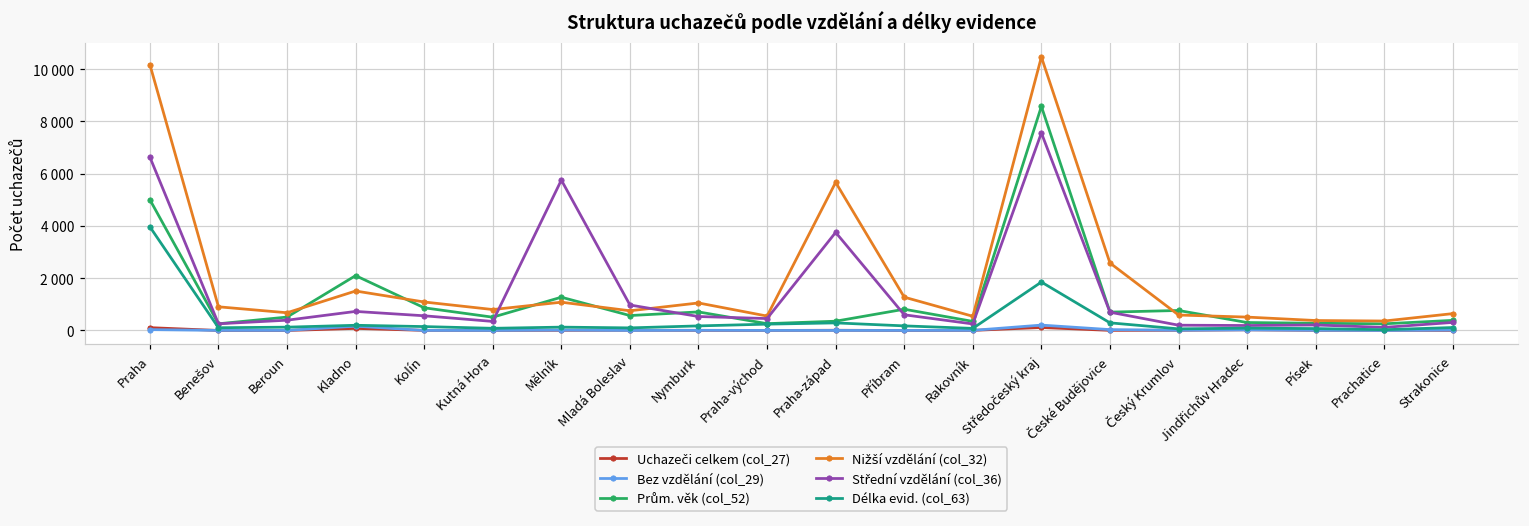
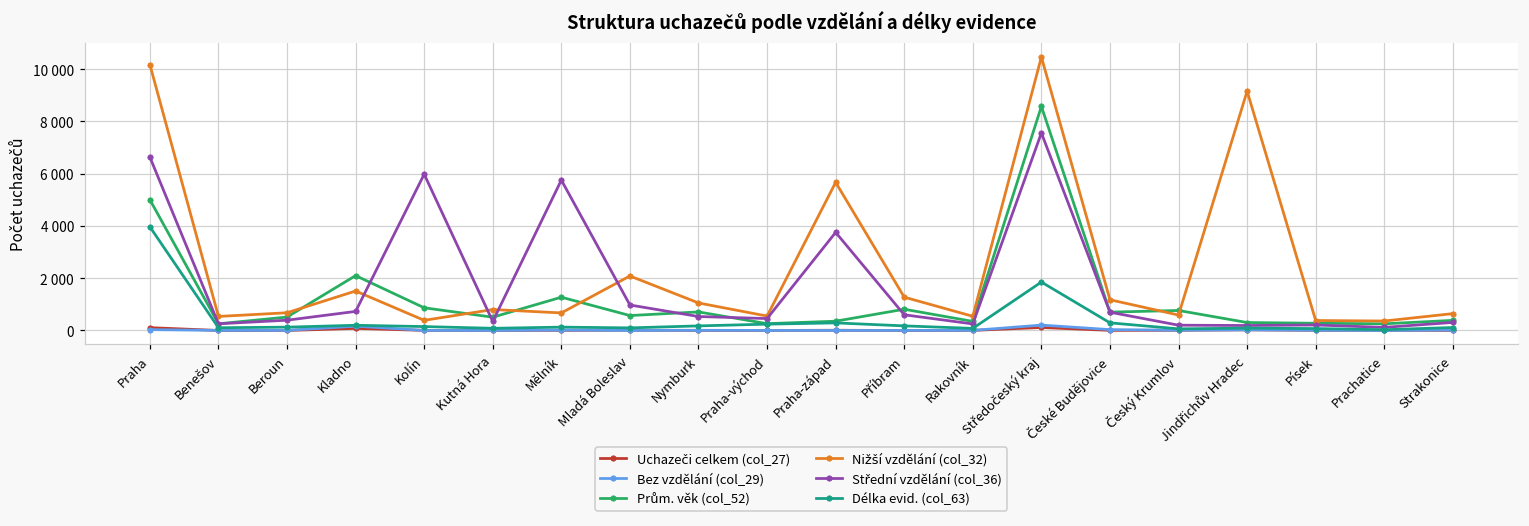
  {
    "Nižší vzdělání (col_32)": {
      "Praha": 10200,
-     "Benešov": 900,
+     "Benešov": 500,
      "Beroun": 700,
      "Kladno": 1500,
-     "Kolín": 1100,
+     "Kolín": 400,
      "Kutná Hora": 800,
-     "Mělník": 1100,
-     "Mladá Boleslav": 800,
+     "Mělník": 700,
+     "Mladá Boleslav": 2100,
      "Nymburk": 1100,
      "Praha-západ": 5700,
      "Příbram": 1300,
      "Rakovník": 500,
      "Středočeský kraj": 10500,
-     "České Budějovice": 2600,
+     "České Budějovice": 1200,
      "Český Krumlov": 600,
-     "Jindřichův Hradec": 500,
+     "Jindřichův Hradec": 9200,
      "Strakonice": 600
    },
    "Střední vzdělání (col_36)": {
      "Praha": 6600,
      "Beroun": 400,
      "Kladno": 700,
-     "Kolín": 600,
+     "Kolín": 6000,
      "Kutná Hora": 300,
      "Mělník": 5800,
      "Mladá Boleslav": 1000,
      "Nymburk": 500,
      "Praha-západ": 3800,
      "Příbram": 600,
      "Středočeský kraj": 7600,
      "Český Krumlov": 200
    }
  }
